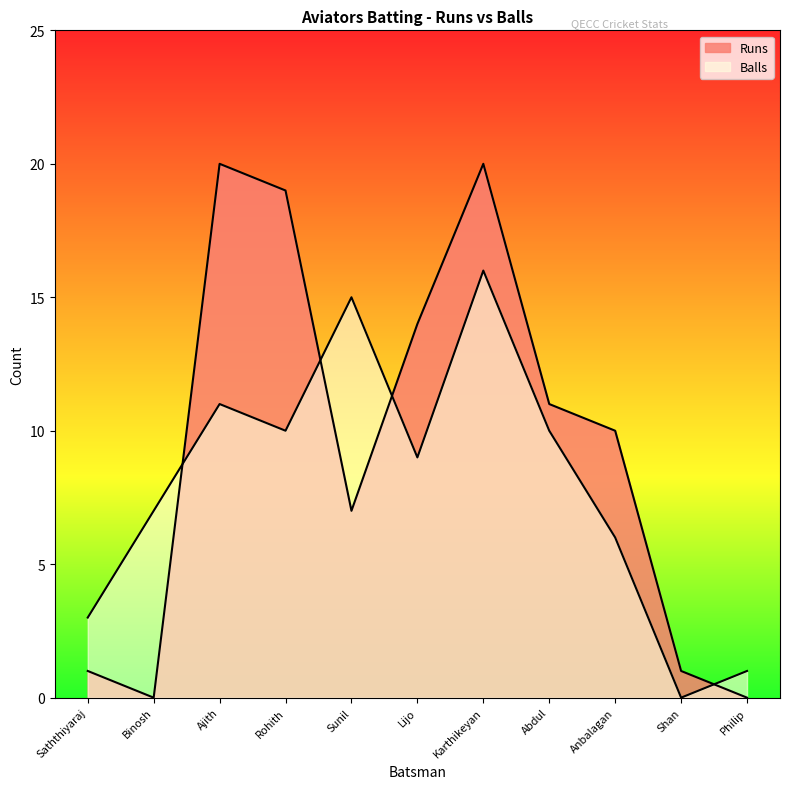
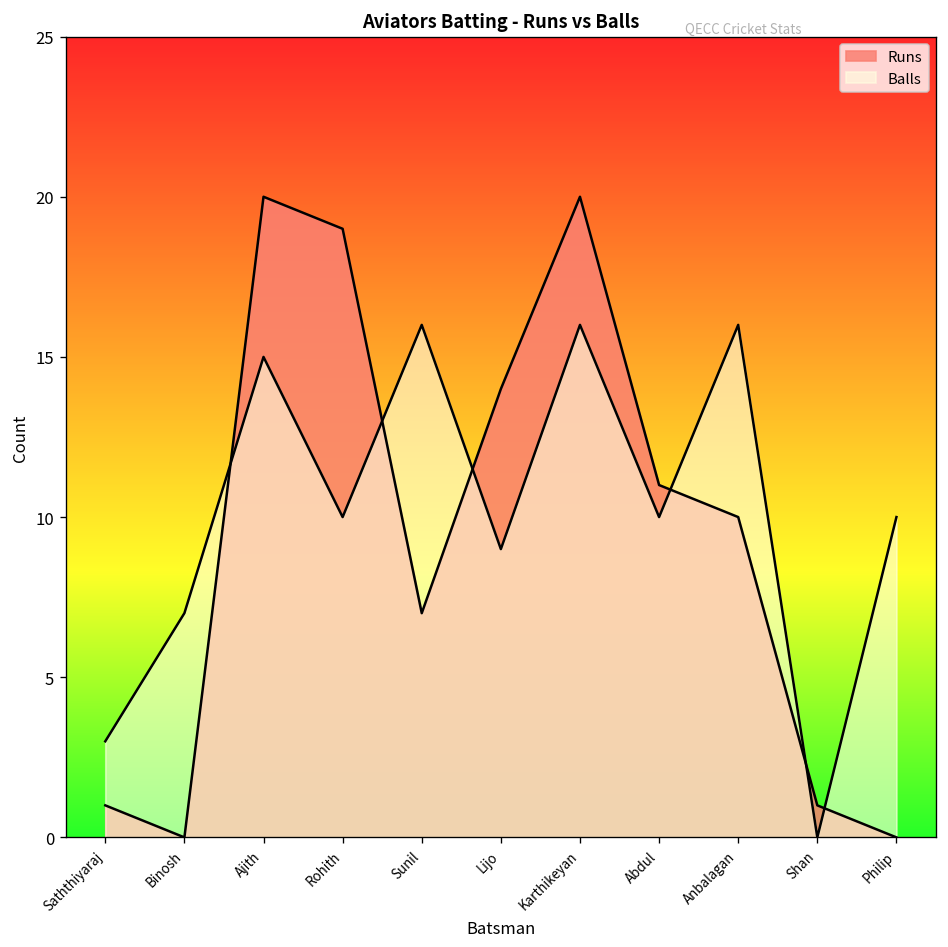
  {
    "Runs": {
      "Saththiyaraj": 1,
      "Binosh": 0,
      "Ajith": 20,
      "Rohith": 19,
      "Sunil": 7,
      "Lijo": 14,
      "Karthikeyan": 20,
      "Abdul": 11,
      "Anbalagan": 10,
      "Shan": 1,
      "Philip": 0
    },
    "Balls": {
      "Saththiyaraj": 3,
      "Binosh": 7,
-     "Ajith": 11,
+     "Ajith": 15,
      "Rohith": 10,
-     "Sunil": 15,
+     "Sunil": 16,
      "Lijo": 9,
      "Karthikeyan": 16,
      "Abdul": 10,
-     "Anbalagan": 6,
+     "Anbalagan": 16,
      "Shan": 0,
-     "Philip": 1
+     "Philip": 10
    }
  }
